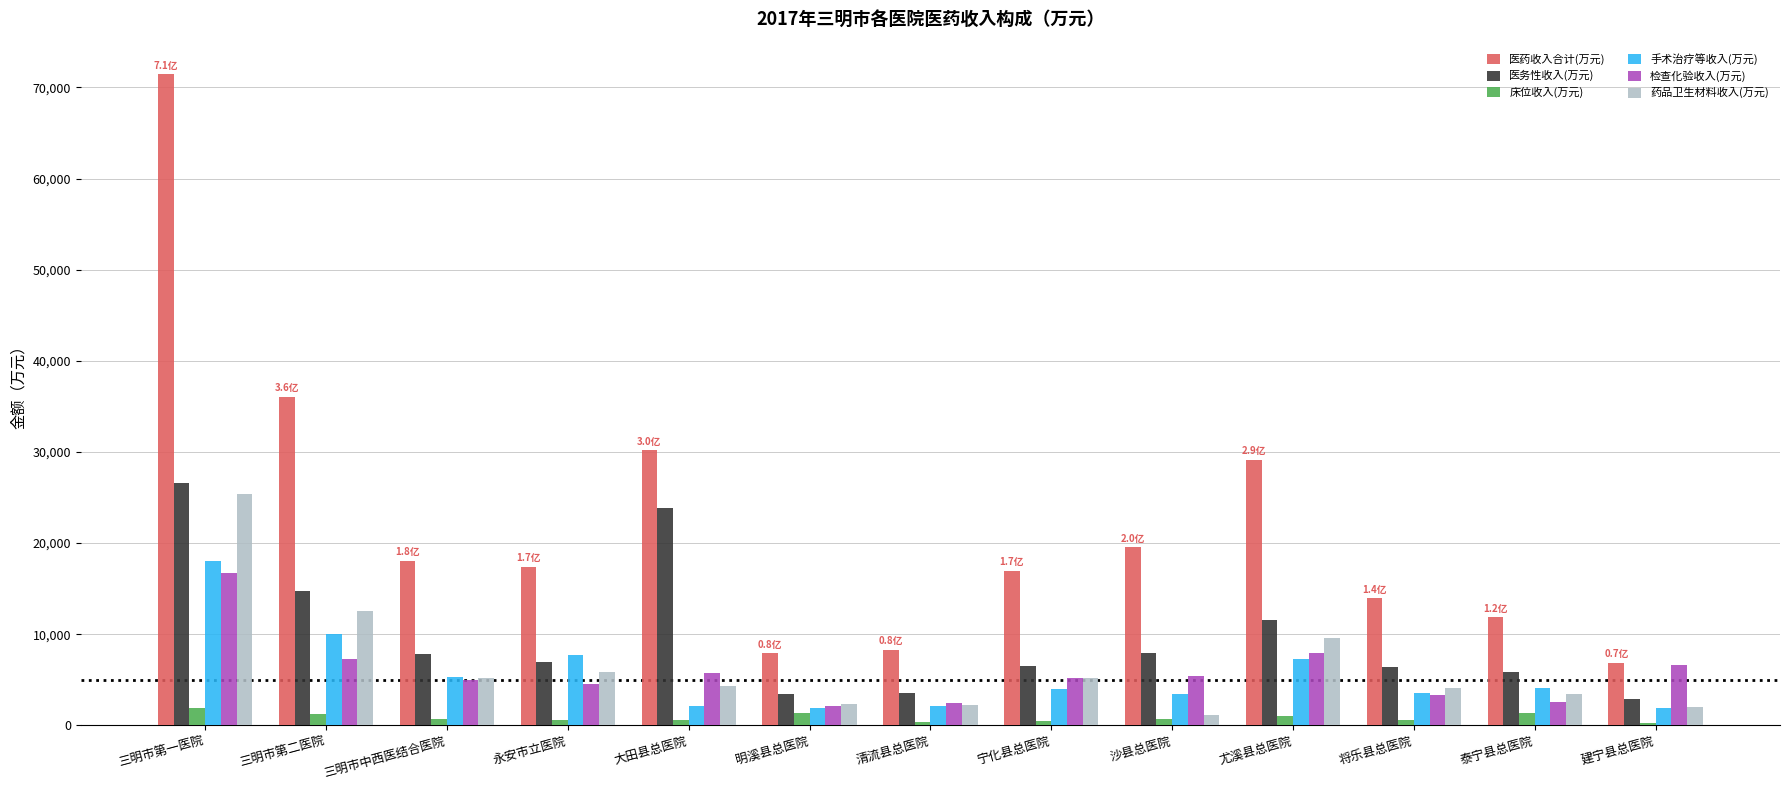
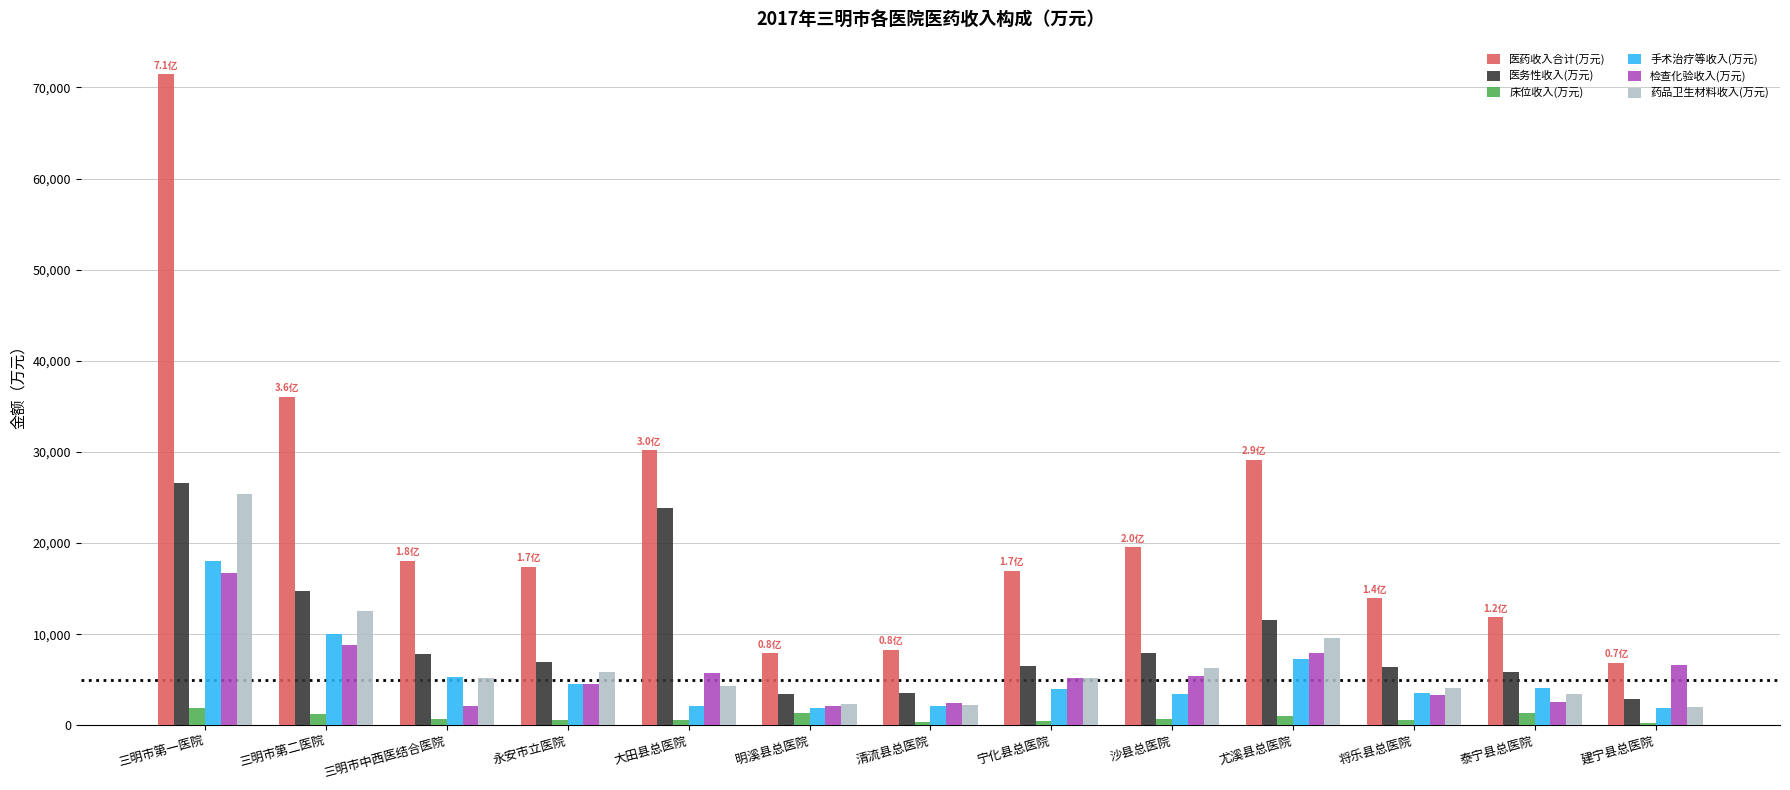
  {
    "医务性收入(万元)": {
      "三明市第一医院": "27,000",
      "三明市第二医院": "15,000",
      "三明市中西医结合医院": "8,000",
      "永安市立医院": "7,000",
      "大田县总医院": "24,000",
      "明溪县总医院": "3,000",
      "清流县总医院": "4,000",
      "宁化县总医院": "7,000",
      "沙县总医院": "8,000",
      "尤溪县总医院": "12,000",
      "将乐县总医院": "6,000",
      "泰宁县总医院": "6,000",
      "建宁县总医院": "3,000"
    },
    "床位收入(万元)": {
      "三明市第一医院": "2,000",
      "三明市第二医院": "1,000",
      "三明市中西医结合医院": "1,000",
      "永安市立医院": "1,000",
      "大田县总医院": "1,000",
      "明溪县总医院": "1,000",
      "清流县总医院": "0",
      "宁化县总医院": "0",
      "沙县总医院": "1,000",
      "尤溪县总医院": "1,000",
      "将乐县总医院": "1,000",
      "泰宁县总医院": "1,000",
      "建宁县总医院": "0"
    },
    "手术治疗等收入(万元)": {
      "三明市第一医院": "18,000",
      "三明市第二医院": "10,000",
      "三明市中西医结合医院": "5,000",
-     "永安市立医院": "8,000",
+     "永安市立医院": "5,000",
      "大田县总医院": "2,000",
      "明溪县总医院": "2,000",
      "清流县总医院": "2,000",
      "宁化县总医院": "4,000",
      "沙县总医院": "3,000",
      "尤溪县总医院": "7,000",
      "将乐县总医院": "4,000",
      "泰宁县总医院": "4,000",
      "建宁县总医院": "2,000"
    },
    "检查化验收入(万元)": {
      "三明市第一医院": "17,000",
-     "三明市第二医院": "7,000",
-     "三明市中西医结合医院": "5,000",
+     "三明市第二医院": "9,000",
+     "三明市中西医结合医院": "2,000",
      "永安市立医院": "5,000",
      "大田县总医院": "6,000",
      "明溪县总医院": "2,000",
      "清流县总医院": "2,000",
      "宁化县总医院": "5,000",
      "沙县总医院": "5,000",
      "尤溪县总医院": "8,000",
      "将乐县总医院": "3,000",
      "泰宁县总医院": "3,000",
      "建宁县总医院": "7,000"
    },
    "药品卫生材料收入(万元)": {
      "三明市第一医院": "25,000",
      "三明市第二医院": "13,000",
      "三明市中西医结合医院": "5,000",
      "永安市立医院": "6,000",
      "大田县总医院": "4,000",
      "明溪县总医院": "2,000",
      "清流县总医院": "2,000",
      "宁化县总医院": "5,000",
-     "沙县总医院": "1,000",
+     "沙县总医院": "6,000",
      "尤溪县总医院": "10,000",
      "将乐县总医院": "4,000",
      "泰宁县总医院": "3,000",
      "建宁县总医院": "2,000"
    }
  }
